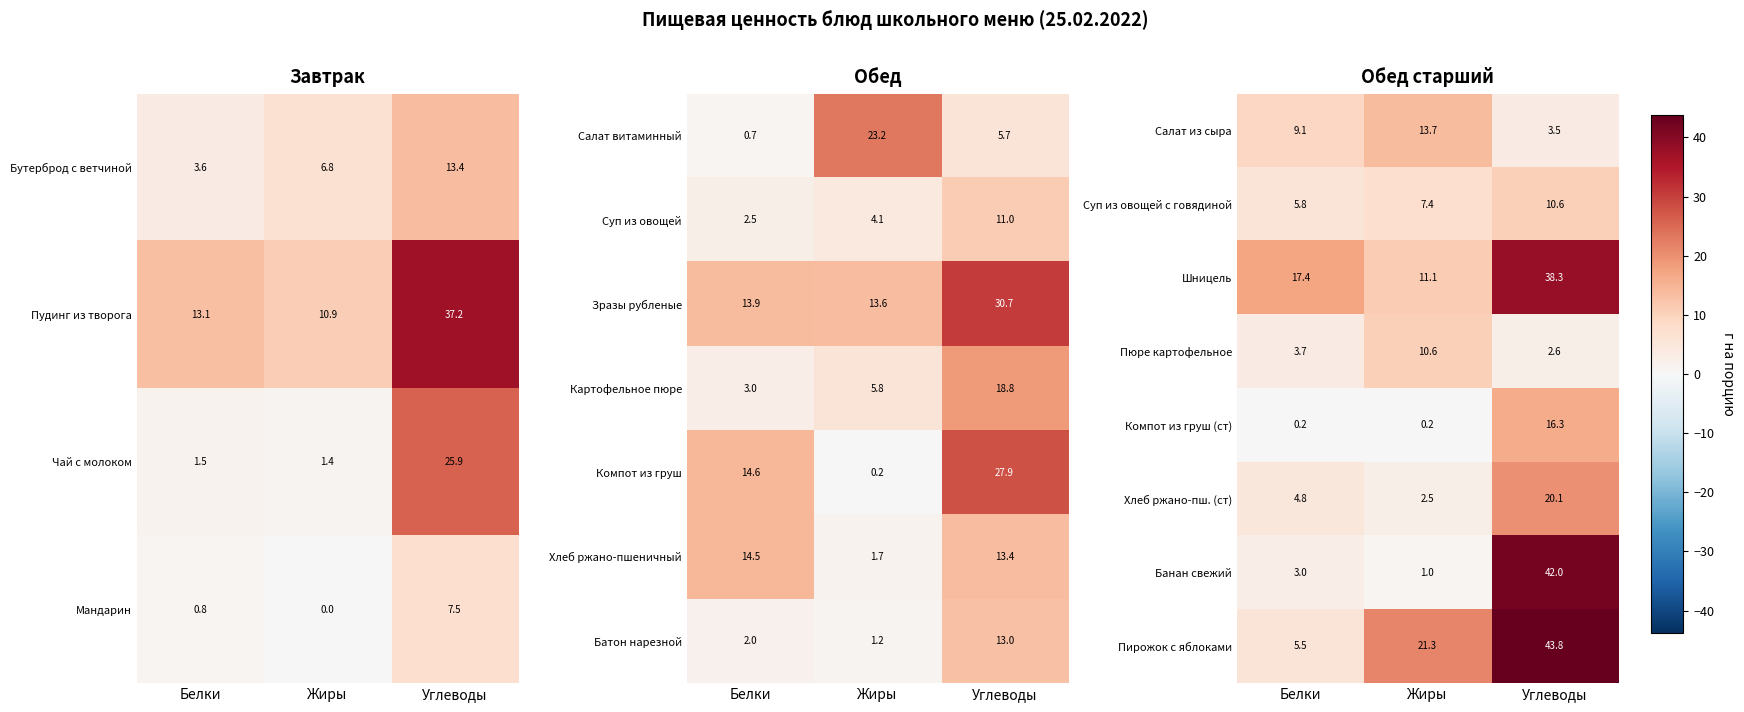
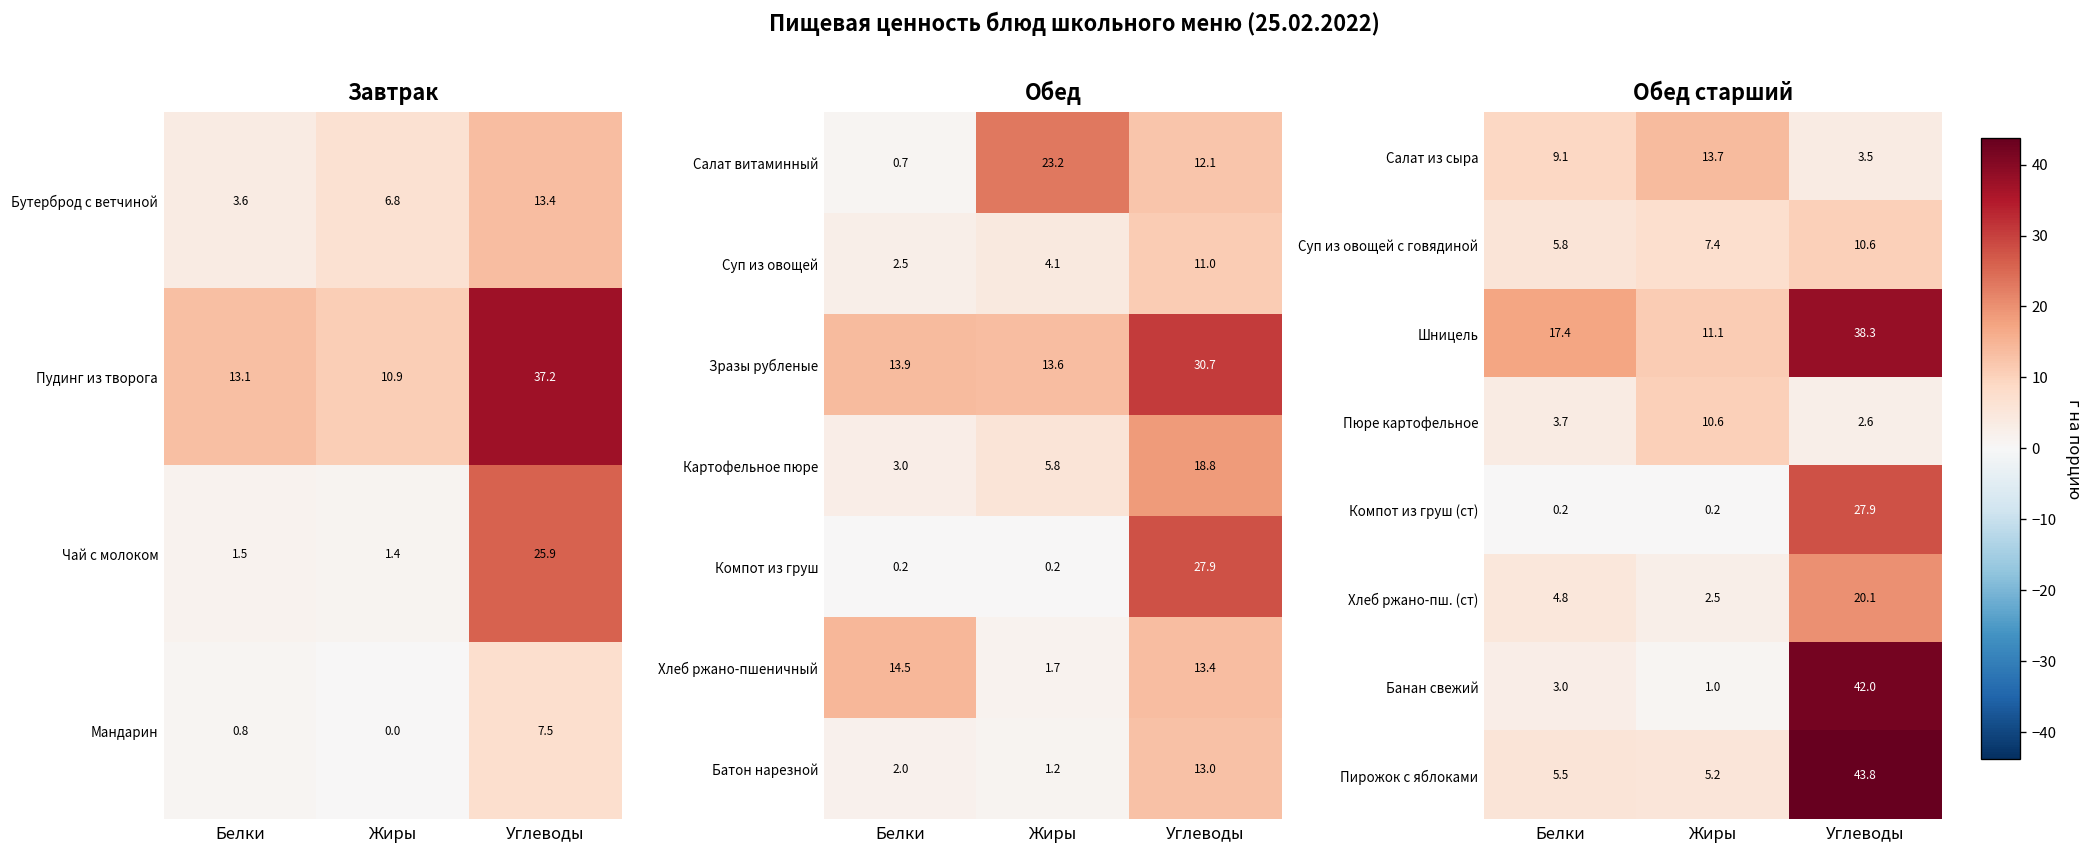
  {
    "Завтрак": {
      "Бутерброд с ветчиной": {
        "Белки": 3.6,
        "Жиры": 6.8,
        "Углеводы": 13.4
      },
      "Пудинг из творога": {
        "Белки": 13.1,
        "Жиры": 10.9,
        "Углеводы": 37.2
      },
      "Чай с молоком": {
        "Белки": 1.5,
        "Жиры": 1.4,
        "Углеводы": 25.9
      },
      "Мандарин": {
        "Белки": 0.8,
        "Жиры": 0.0,
        "Углеводы": 7.5
      }
    },
    "Обед": {
      "Салат витаминный": {
        "Белки": 0.7,
        "Жиры": 23.2,
-       "Углеводы": 5.7
+       "Углеводы": 12.1
      },
      "Суп из овощей": {
        "Белки": 2.5,
        "Жиры": 4.1,
        "Углеводы": 11.0
      },
      "Зразы рубленые": {
        "Белки": 13.9,
        "Жиры": 13.6,
        "Углеводы": 30.7
      },
      "Картофельное пюре": {
        "Белки": 3.0,
        "Жиры": 5.8,
        "Углеводы": 18.8
      },
      "Компот из груш": {
-       "Белки": 14.6,
+       "Белки": 0.2,
        "Жиры": 0.2,
        "Углеводы": 27.9
      },
      "Хлеб ржано-пшеничный": {
        "Белки": 14.5,
        "Жиры": 1.7,
        "Углеводы": 13.4
      },
      "Батон нарезной": {
        "Белки": 2.0,
        "Жиры": 1.2,
        "Углеводы": 13.0
      }
    },
    "Обед старший": {
      "Салат из сыра": {
        "Белки": 9.1,
        "Жиры": 13.7,
        "Углеводы": 3.5
      },
      "Суп из овощей с говядиной": {
        "Белки": 5.8,
        "Жиры": 7.4,
        "Углеводы": 10.6
      },
      "Шницель": {
        "Белки": 17.4,
        "Жиры": 11.1,
        "Углеводы": 38.3
      },
      "Пюре картофельное": {
        "Белки": 3.7,
        "Жиры": 10.6,
        "Углеводы": 2.6
      },
      "Компот из груш (ст)": {
        "Белки": 0.2,
        "Жиры": 0.2,
-       "Углеводы": 16.3
+       "Углеводы": 27.9
      },
      "Хлеб ржано-пш. (ст)": {
        "Белки": 4.8,
        "Жиры": 2.5,
        "Углеводы": 20.1
      },
      "Банан свежий": {
        "Белки": 3.0,
        "Жиры": 1.0,
        "Углеводы": 42.0
      },
      "Пирожок с яблоками": {
        "Белки": 5.5,
-       "Жиры": 21.3,
+       "Жиры": 5.2,
        "Углеводы": 43.8
      }
    }
  }
